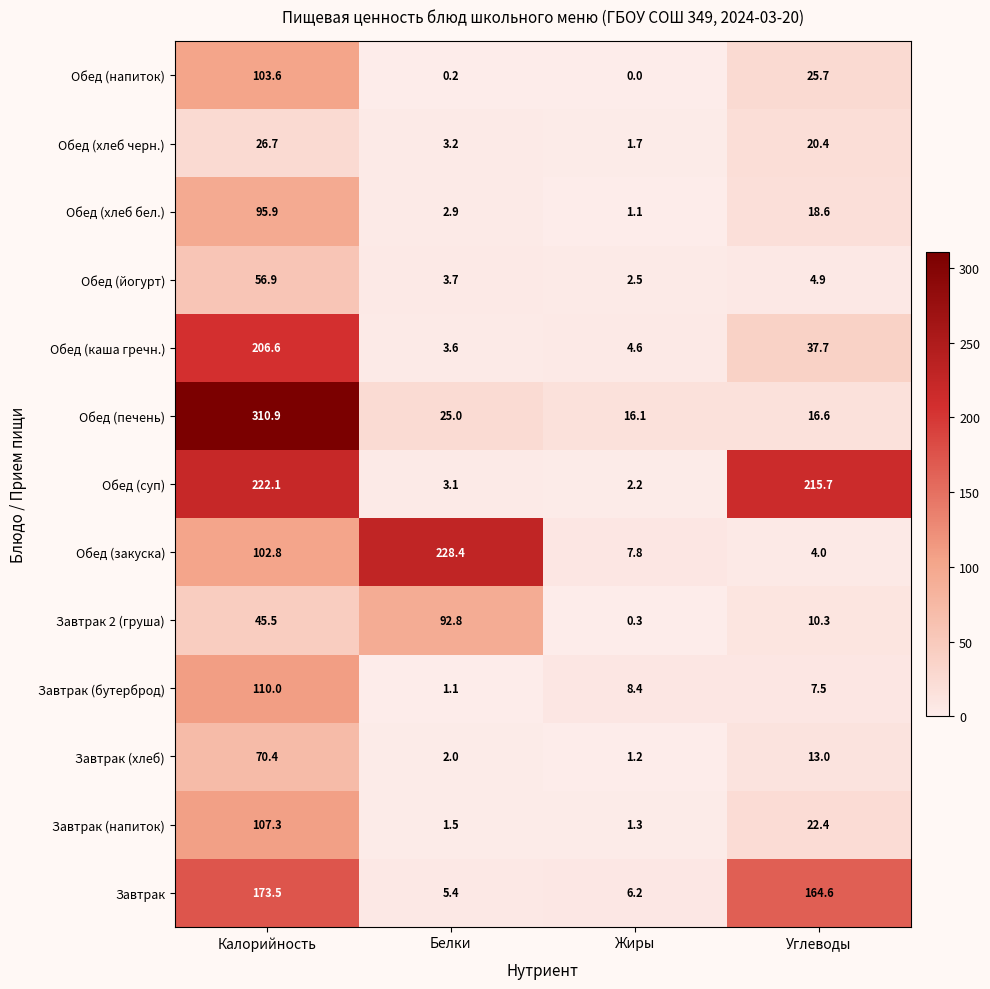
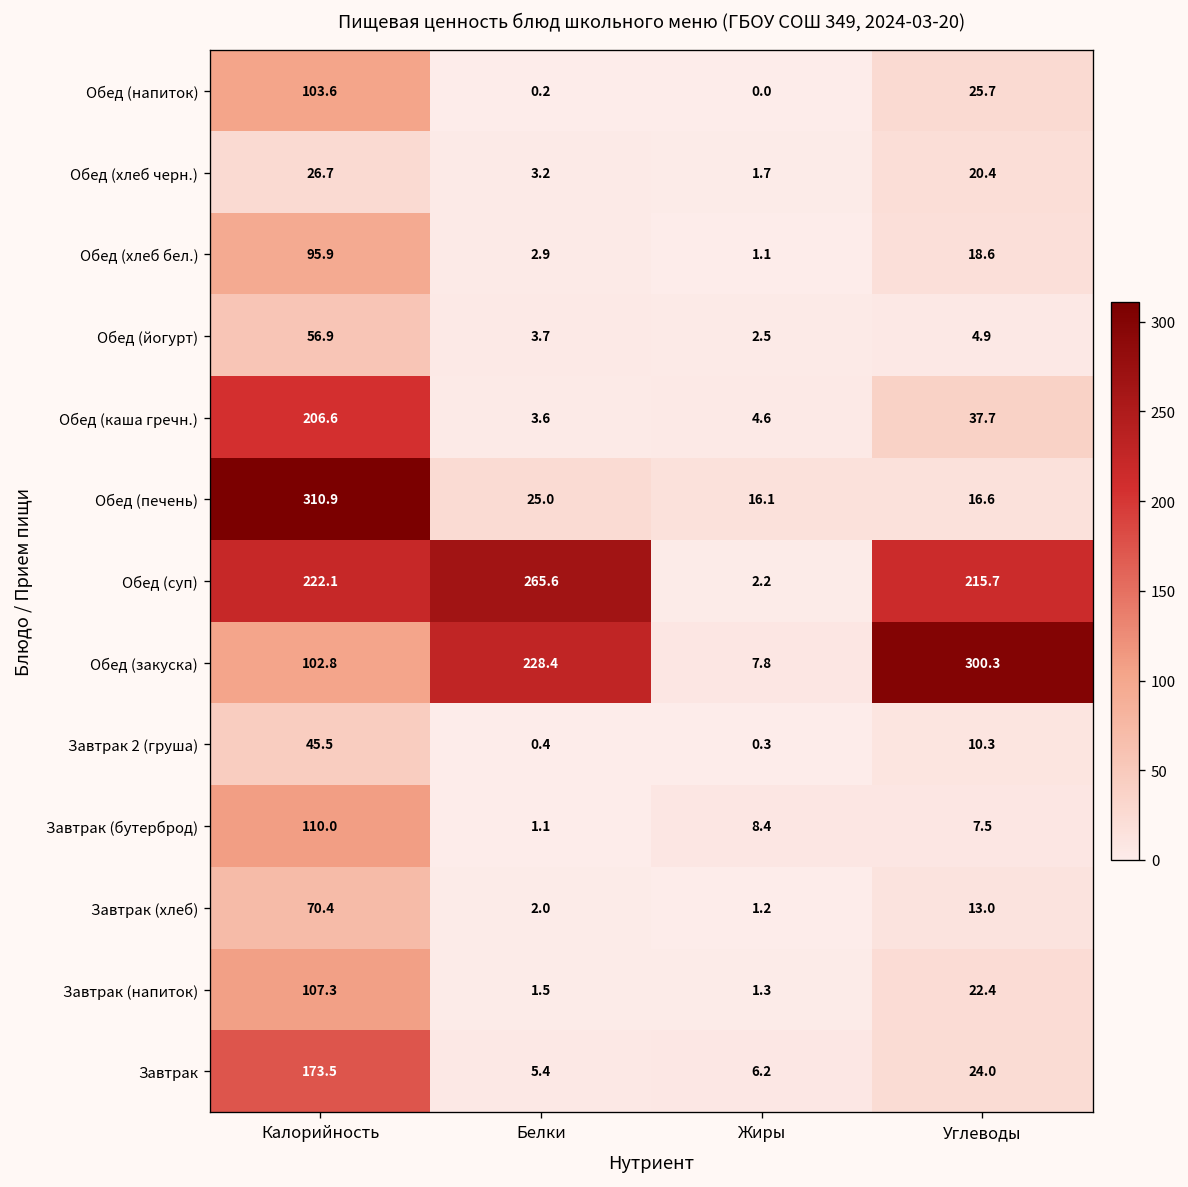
  {
    "Обед (напиток)": {
      "Калорийность": 103.6,
      "Белки": 0.2,
      "Жиры": 0.0,
      "Углеводы": 25.7
    },
    "Обед (хлеб черн.)": {
      "Калорийность": 26.7,
      "Белки": 3.2,
      "Жиры": 1.7,
      "Углеводы": 20.4
    },
    "Обед (хлеб бел.)": {
      "Калорийность": 95.9,
      "Белки": 2.9,
      "Жиры": 1.1,
      "Углеводы": 18.6
    },
    "Обед (йогурт)": {
      "Калорийность": 56.9,
      "Белки": 3.7,
      "Жиры": 2.5,
      "Углеводы": 4.9
    },
    "Обед (каша гречн.)": {
      "Калорийность": 206.6,
      "Белки": 3.6,
      "Жиры": 4.6,
      "Углеводы": 37.7
    },
    "Обед (печень)": {
      "Калорийность": 310.9,
      "Белки": 25.0,
      "Жиры": 16.1,
      "Углеводы": 16.6
    },
    "Обед (суп)": {
      "Калорийность": 222.1,
-     "Белки": 3.1,
+     "Белки": 265.6,
      "Жиры": 2.2,
      "Углеводы": 215.7
    },
    "Обед (закуска)": {
      "Калорийность": 102.8,
      "Белки": 228.4,
      "Жиры": 7.8,
-     "Углеводы": 4.0
+     "Углеводы": 300.3
    },
    "Завтрак 2 (груша)": {
      "Калорийность": 45.5,
-     "Белки": 92.8,
+     "Белки": 0.4,
      "Жиры": 0.3,
      "Углеводы": 10.3
    },
    "Завтрак (бутерброд)": {
      "Калорийность": 110.0,
      "Белки": 1.1,
      "Жиры": 8.4,
      "Углеводы": 7.5
    },
    "Завтрак (хлеб)": {
      "Калорийность": 70.4,
      "Белки": 2.0,
      "Жиры": 1.2,
      "Углеводы": 13.0
    },
    "Завтрак (напиток)": {
      "Калорийность": 107.3,
      "Белки": 1.5,
      "Жиры": 1.3,
      "Углеводы": 22.4
    },
    "Завтрак": {
      "Калорийность": 173.5,
      "Белки": 5.4,
      "Жиры": 6.2,
-     "Углеводы": 164.6
+     "Углеводы": 24.0
    }
  }
